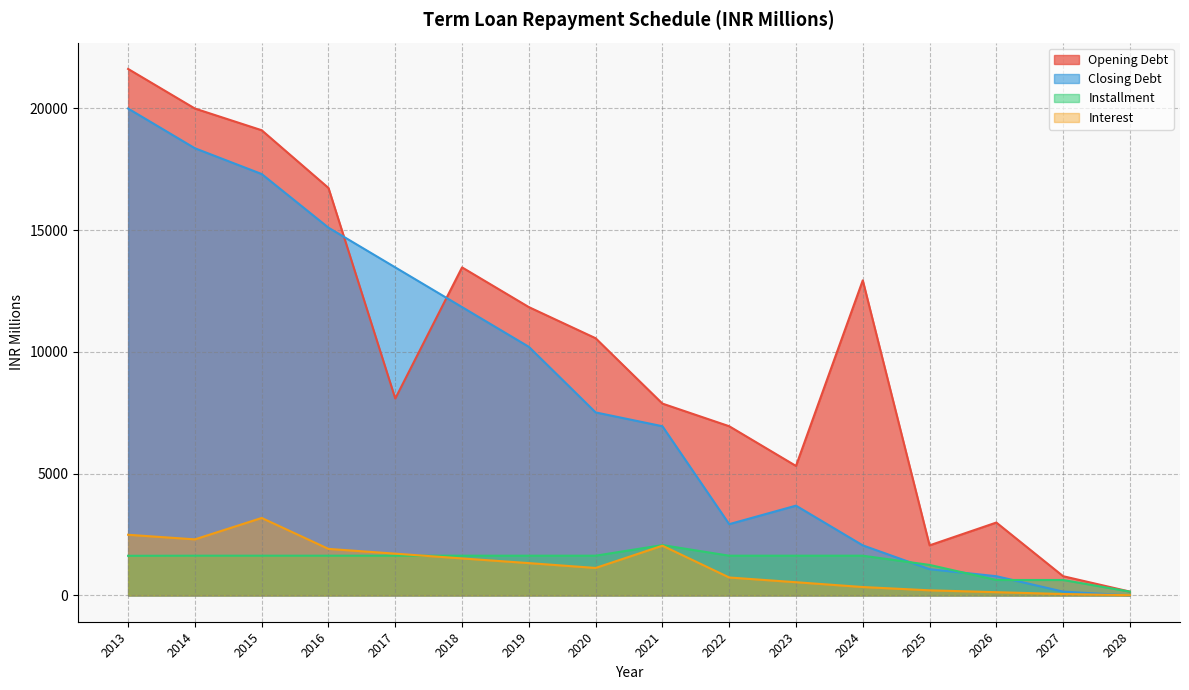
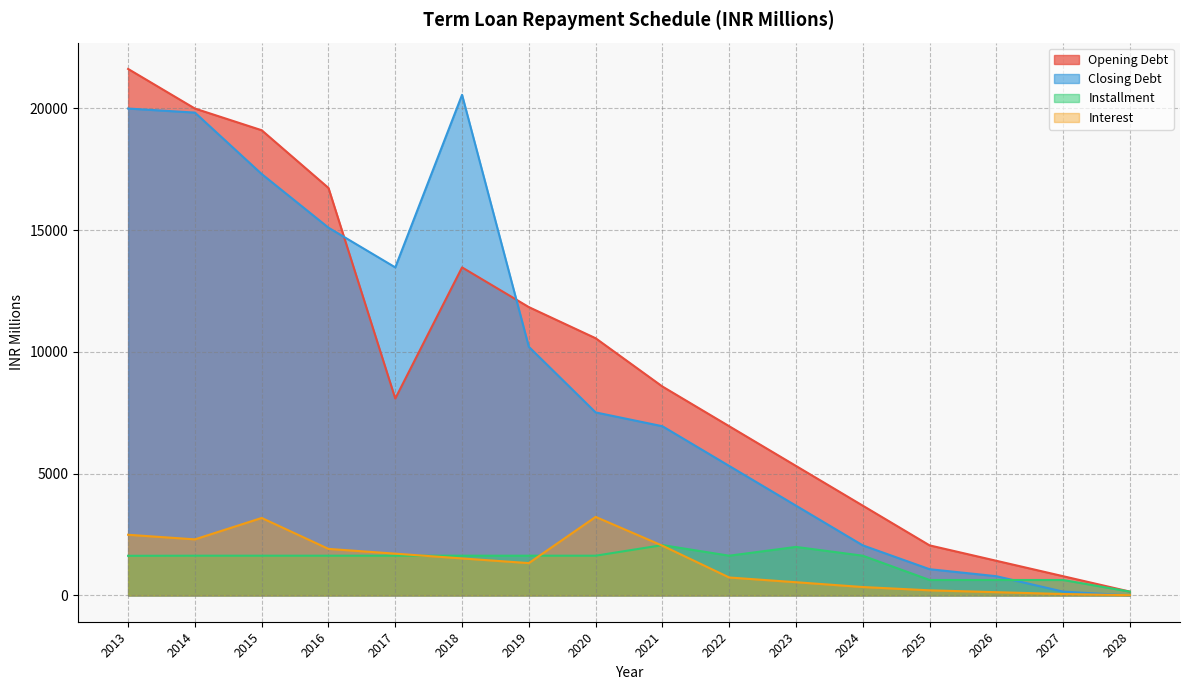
  {
    "Opening Debt": {
      "2013": 21600,
      "2014": 20000,
      "2015": 19100,
      "2016": 16700,
      "2017": 8100,
      "2018": 13500,
      "2019": 11800,
      "2020": 10600,
-     "2021": 7900,
+     "2021": 8600,
      "2022": 6900,
      "2023": 5300,
-     "2024": 12900,
+     "2024": 3700,
      "2025": 2100,
-     "2026": 3000,
+     "2026": 1400,
      "2027": 800
    },
    "Closing Debt": {
      "2013": 20000,
-     "2014": 18400,
+     "2014": 19800,
      "2015": 17300,
      "2016": 15100,
      "2017": 13500,
-     "2018": 11800,
+     "2018": 20600,
      "2019": 10200,
      "2020": 7500,
      "2021": 6900,
-     "2022": 2900,
+     "2022": 5300,
      "2023": 3700,
      "2024": 2100,
      "2025": 1100,
      "2026": 800
    },
    "Installment": {
      "2013": 1600,
      "2014": 1600,
      "2015": 1600,
      "2016": 1600,
      "2018": 1600,
      "2019": 1600,
      "2020": 1600,
      "2022": 1600,
-     "2023": 1600,
+     "2023": 2000,
      "2024": 1600,
-     "2025": 1300,
+     "2025": 600,
      "2026": 600,
      "2027": 600
    },
    "Interest": {
      "2013": 2500,
      "2014": 2300,
      "2015": 3200,
      "2016": 1900,
      "2018": 1500,
      "2019": 1300,
-     "2020": 1100,
+     "2020": 3200,
      "2022": 700,
      "2023": 500,
      "2024": 300,
      "2025": 200,
      "2026": 100
    }
  }
